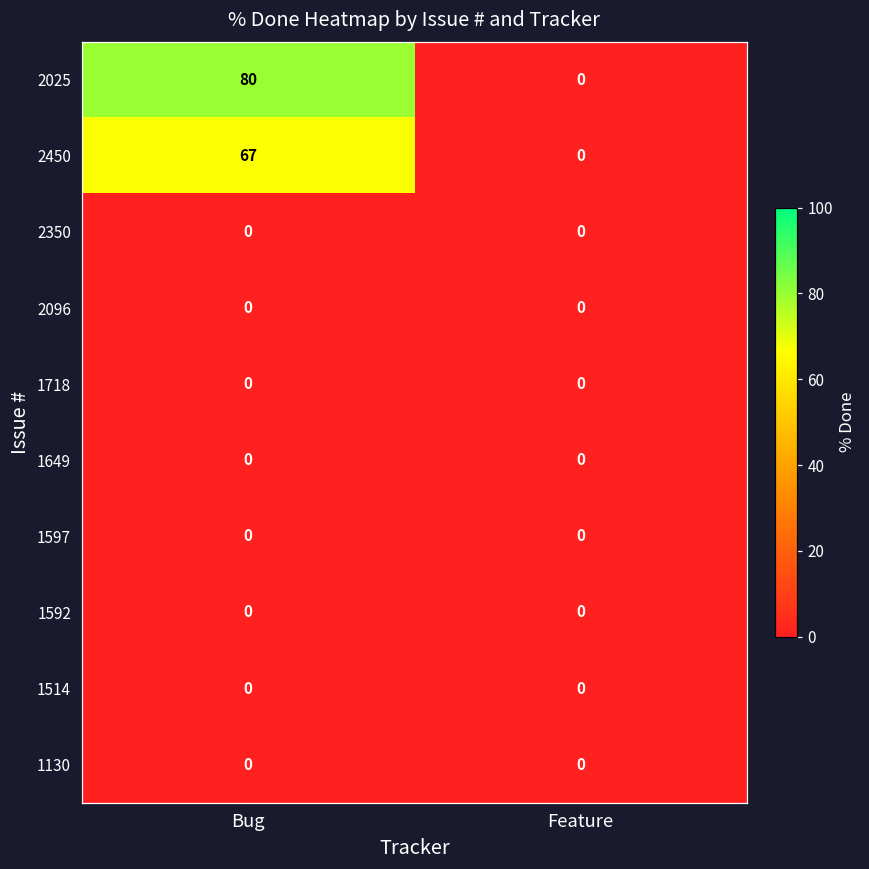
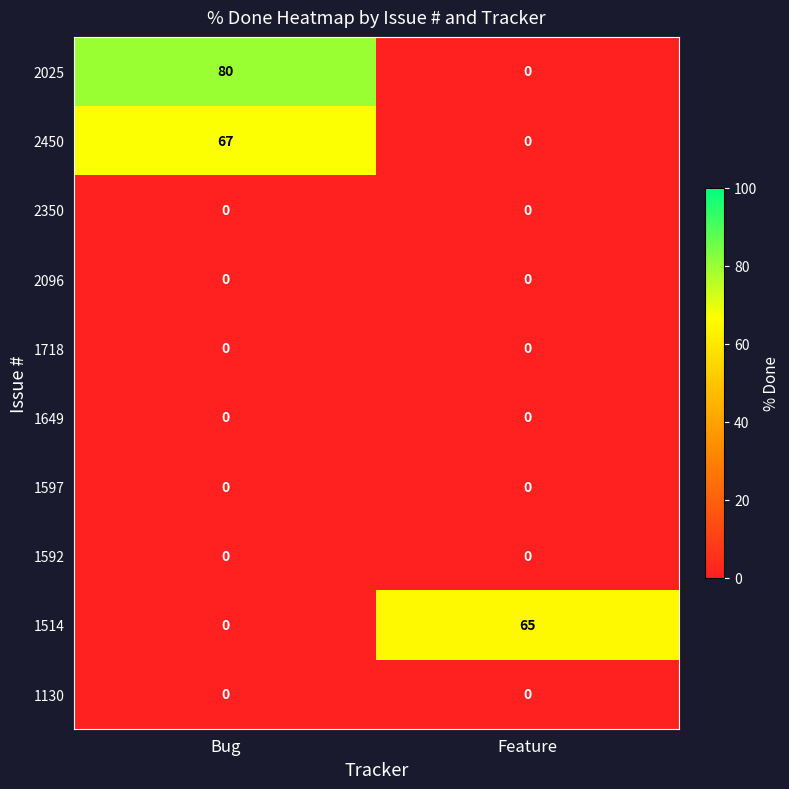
  {
    "2025": {
      "Bug": 80,
      "Feature": 0
    },
    "2450": {
      "Bug": 67,
      "Feature": 0
    },
    "2350": {
      "Bug": 0,
      "Feature": 0
    },
    "2096": {
      "Bug": 0,
      "Feature": 0
    },
    "1718": {
      "Bug": 0,
      "Feature": 0
    },
    "1649": {
      "Bug": 0,
      "Feature": 0
    },
    "1597": {
      "Bug": 0,
      "Feature": 0
    },
    "1592": {
      "Bug": 0,
      "Feature": 0
    },
    "1514": {
      "Bug": 0,
-     "Feature": 0
+     "Feature": 65
    },
    "1130": {
      "Bug": 0,
      "Feature": 0
    }
  }
